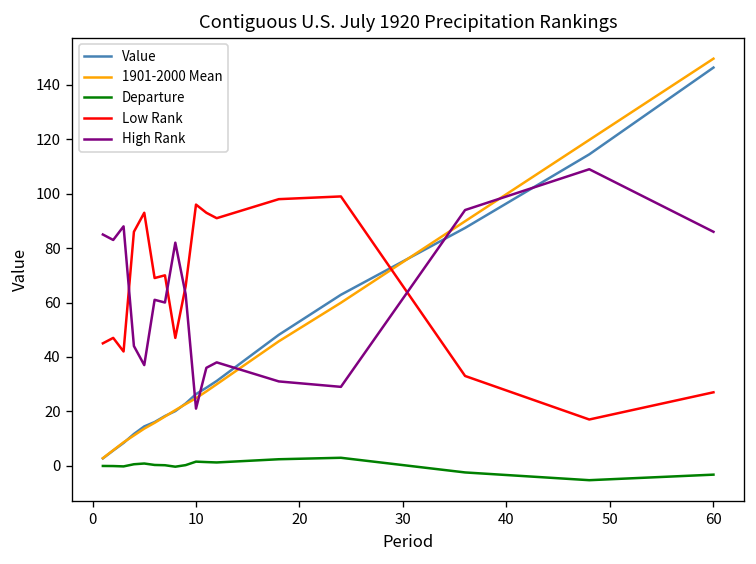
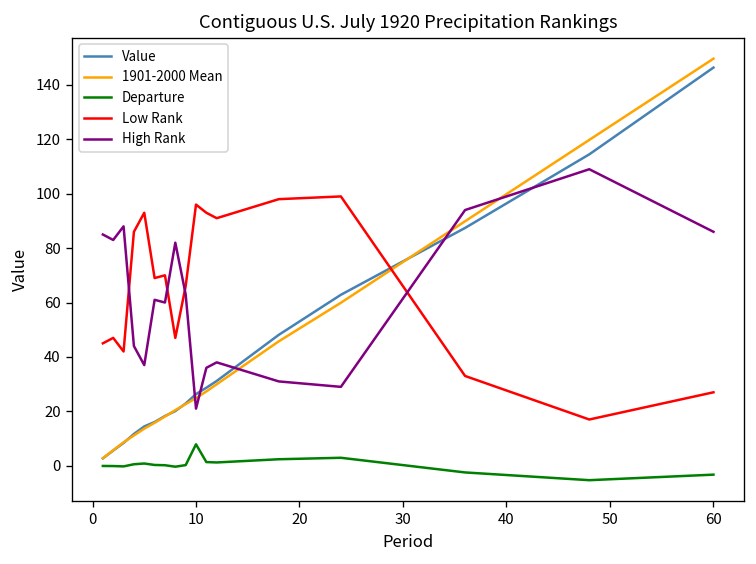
  {
    "Value": {
      "10": 26,
      "60": 146
    },
    "1901-2000 Mean": {
      "10": 25,
      "60": 150
    },
    "Departure": {
-     "10": 2,
+     "10": 8,
      "60": -3
    },
    "Low Rank": {
      "10": 96,
      "60": 27
    },
    "High Rank": {
      "10": 21,
      "60": 86
    }
  }
